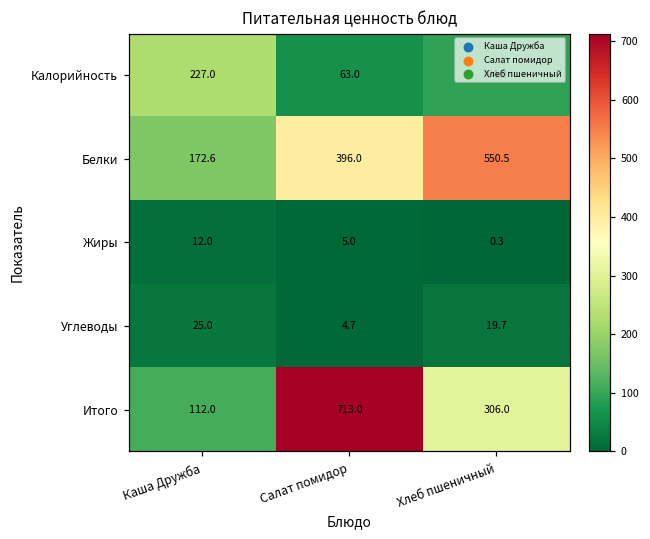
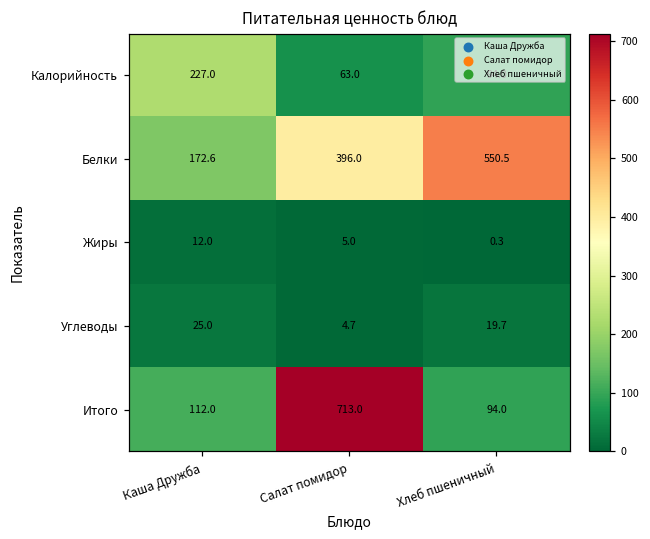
  {
    "Калорийность": {
      "Каша Дружба": 227.0,
      "Салат помидор": 63.0
    },
    "Белки": {
      "Каша Дружба": 172.6,
      "Салат помидор": 396.0,
      "Хлеб пшеничный": 550.5
    },
    "Жиры": {
      "Каша Дружба": 12.0,
      "Салат помидор": 5.0,
      "Хлеб пшеничный": 0.3
    },
    "Углеводы": {
      "Каша Дружба": 25.0,
      "Салат помидор": 4.7,
      "Хлеб пшеничный": 19.7
    },
    "Итого": {
      "Каша Дружба": 112.0,
      "Салат помидор": 713.0,
-     "Хлеб пшеничный": 306.0
+     "Хлеб пшеничный": 94.0
    }
  }
